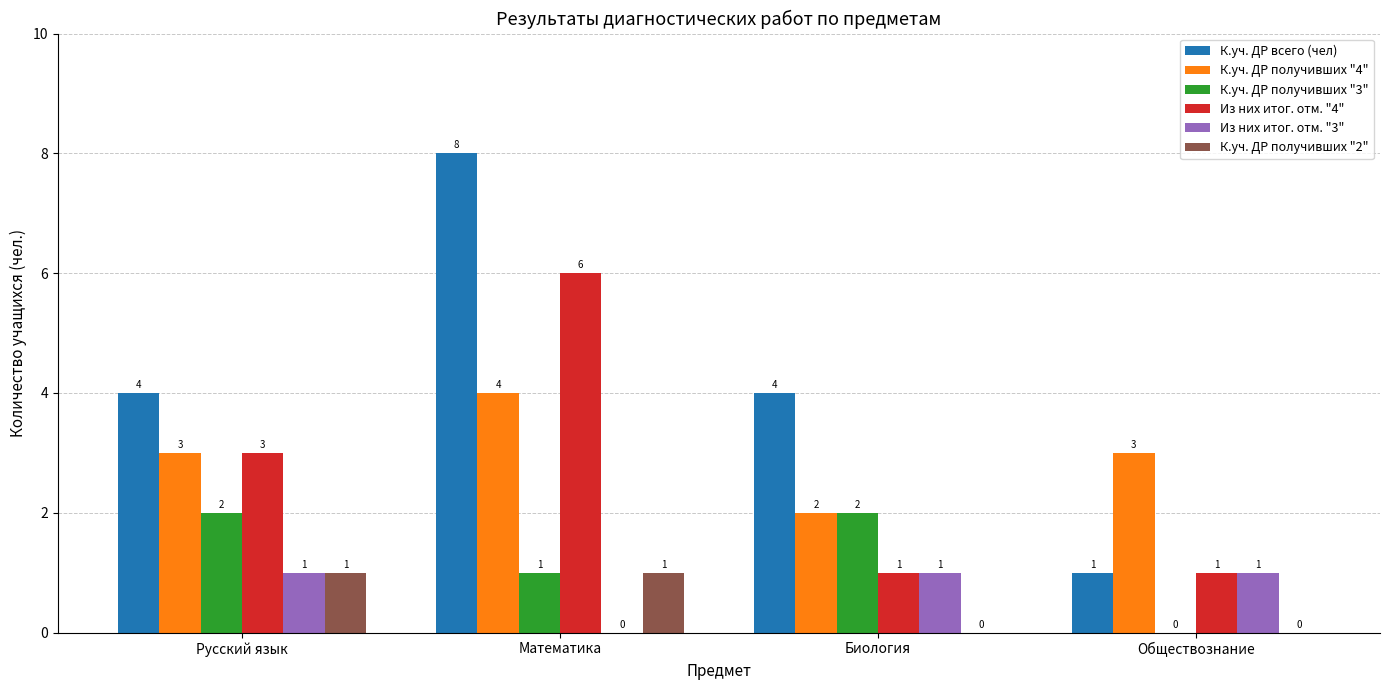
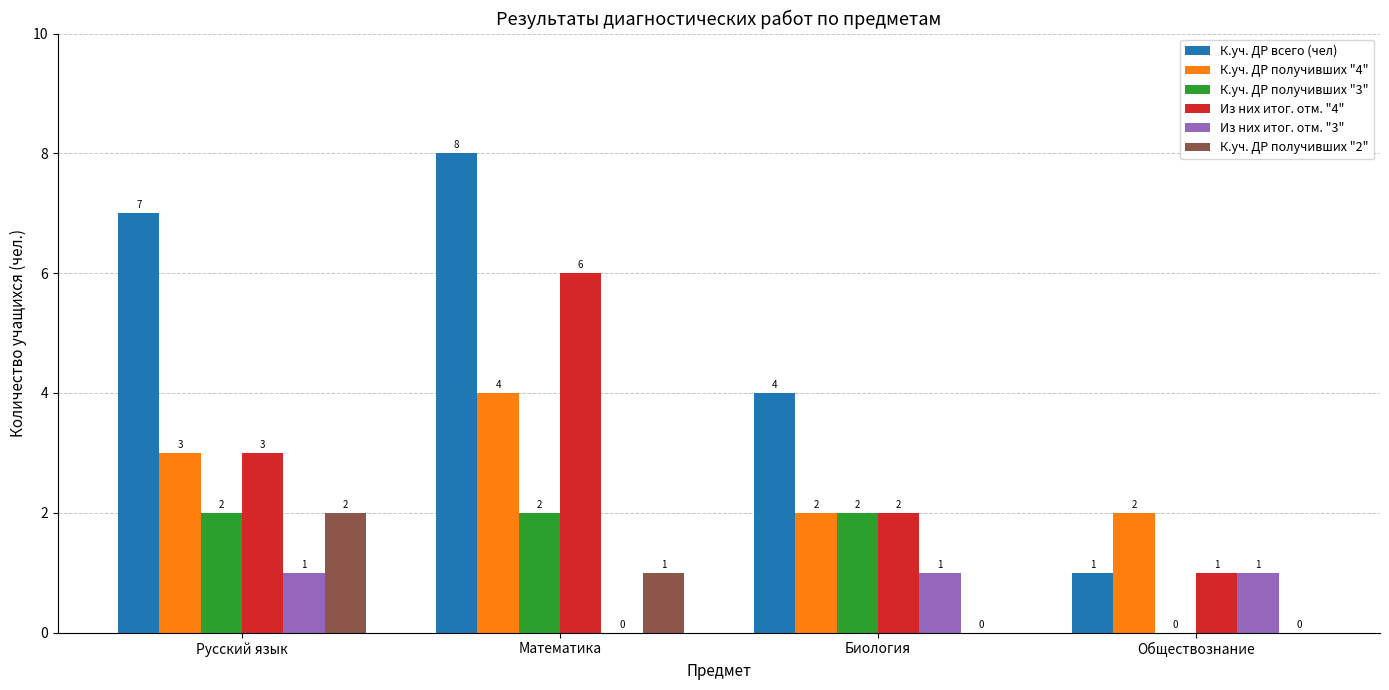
  {
    "К.уч. ДР всего (чел)": {
-     "Русский язык": 4,
+     "Русский язык": 7,
      "Математика": 8,
      "Биология": 4,
      "Обществознание": 1
    },
    "К.уч. ДР получивших \"4\"": {
      "Русский язык": 3,
      "Математика": 4,
      "Биология": 2,
-     "Обществознание": 3
+     "Обществознание": 2
    },
    "К.уч. ДР получивших \"3\"": {
      "Русский язык": 2,
-     "Математика": 1,
+     "Математика": 2,
      "Биология": 2,
      "Обществознание": 0
    },
    "Из них итог. отм. \"4\"": {
      "Русский язык": 3,
      "Математика": 6,
-     "Биология": 1,
+     "Биология": 2,
      "Обществознание": 1
    },
    "Из них итог. отм. \"3\"": {
      "Русский язык": 1,
      "Математика": 0,
      "Биология": 1,
      "Обществознание": 1
    },
    "К.уч. ДР получивших \"2\"": {
-     "Русский язык": 1,
+     "Русский язык": 2,
      "Математика": 1,
      "Биология": 0,
      "Обществознание": 0
    }
  }
